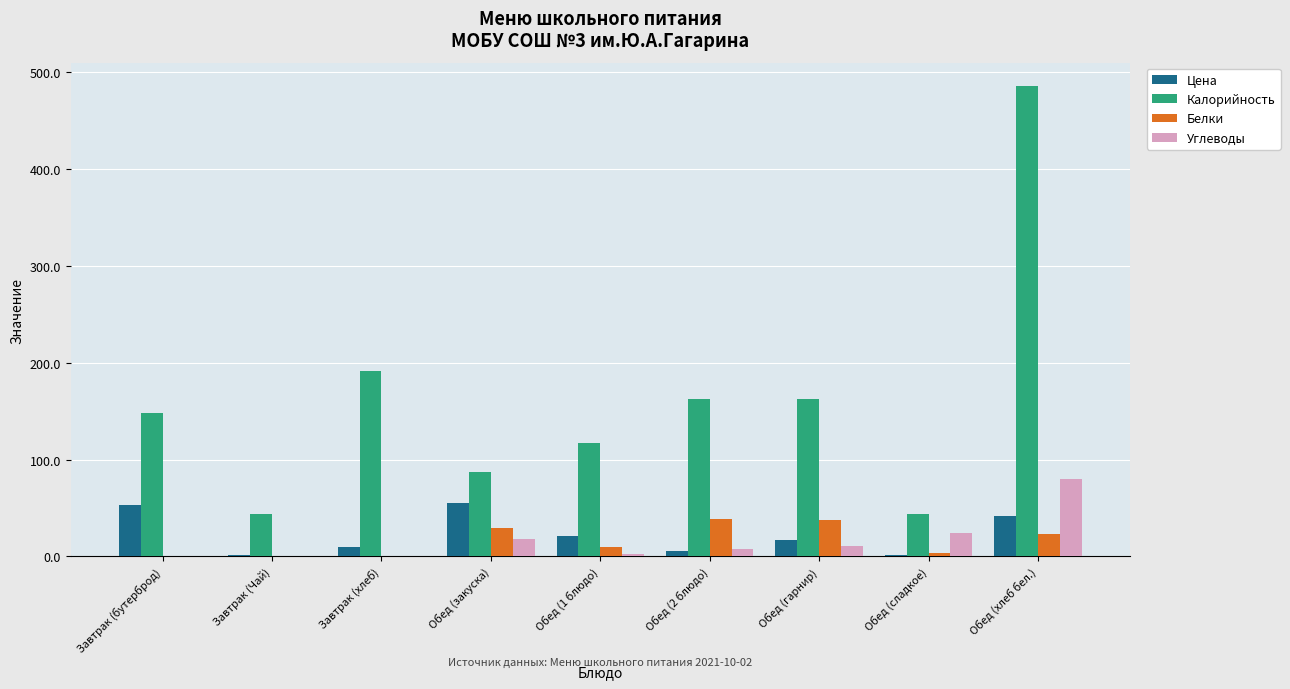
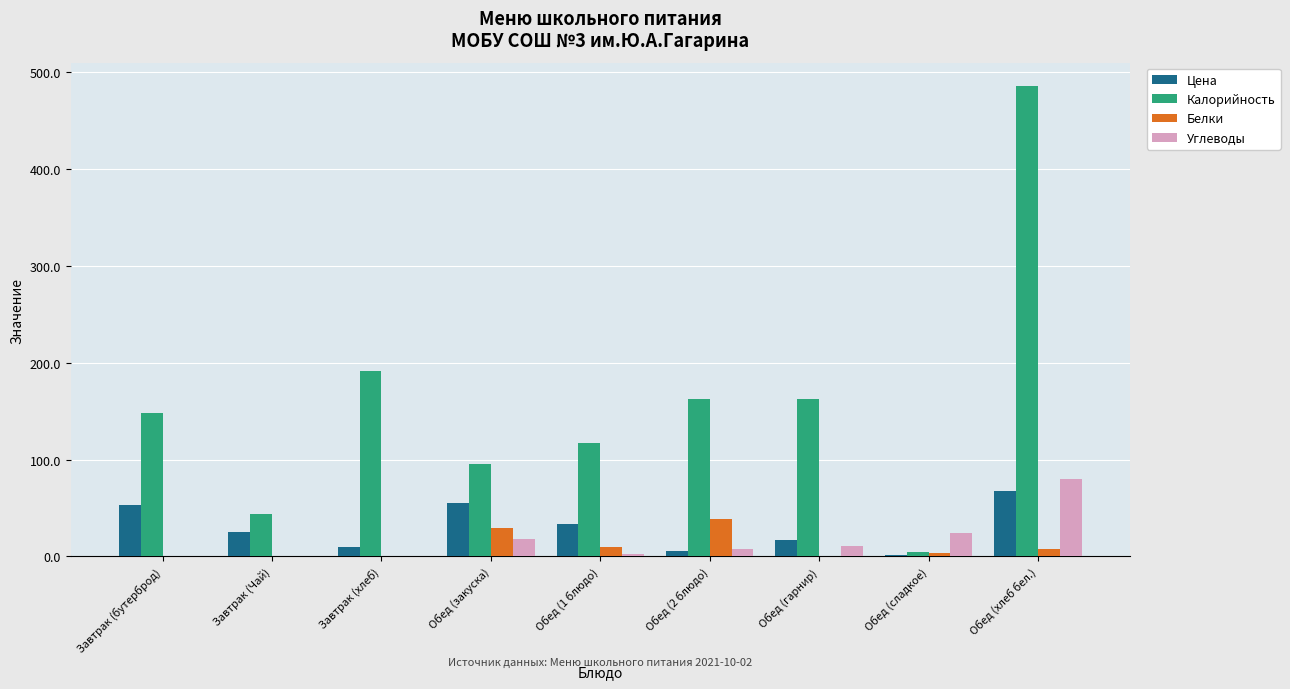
  {
    "Цена": {
      "Завтрак (бутерброд)": 50,
-     "Завтрак (Чай)": 0,
+     "Завтрак (Чай)": 30,
      "Завтрак (хлеб)": 10,
      "Обед (закуска)": 60,
-     "Обед (1 блюдо)": 20,
+     "Обед (1 блюдо)": 30,
      "Обед (2 блюдо)": 10,
      "Обед (гарнир)": 20,
-     "Обед (хлеб бел.)": 40
+     "Обед (хлеб бел.)": 70
    },
    "Калорийность": {
      "Завтрак (бутерброд)": 150,
      "Завтрак (Чай)": 40,
      "Завтрак (хлеб)": 190,
-     "Обед (закуска)": 90,
+     "Обед (закуска)": 100,
      "Обед (1 блюдо)": 120,
      "Обед (2 блюдо)": 160,
      "Обед (гарнир)": 160,
-     "Обед (сладкое)": 40,
+     "Обед (сладкое)": 10,
      "Обед (хлеб бел.)": 490
    },
    "Белки": {
      "Завтрак (бутерброд)": 0,
      "Завтрак (Чай)": 0,
      "Завтрак (хлеб)": 0,
      "Обед (закуска)": 30,
      "Обед (1 блюдо)": 10,
      "Обед (2 блюдо)": 40,
-     "Обед (гарнир)": 40,
+     "Обед (гарнир)": 0,
      "Обед (сладкое)": 0,
-     "Обед (хлеб бел.)": 20
+     "Обед (хлеб бел.)": 10
    },
    "Углеводы": {
      "Завтрак (бутерброд)": 0,
      "Завтрак (Чай)": 0,
      "Завтрак (хлеб)": 0,
      "Обед (закуска)": 20,
      "Обед (2 блюдо)": 10,
      "Обед (гарнир)": 10,
      "Обед (сладкое)": 20,
      "Обед (хлеб бел.)": 80
    }
  }
